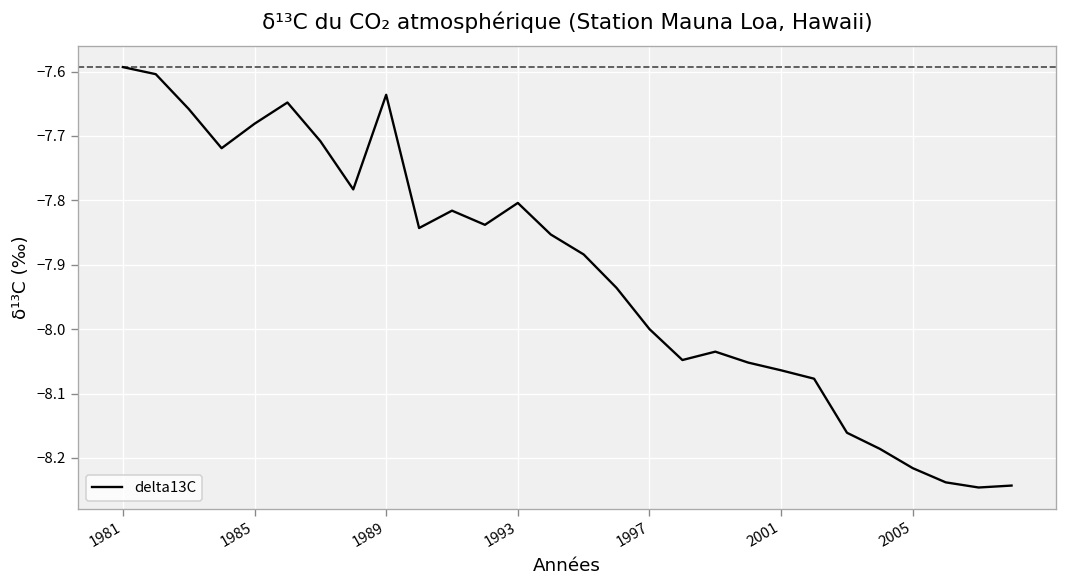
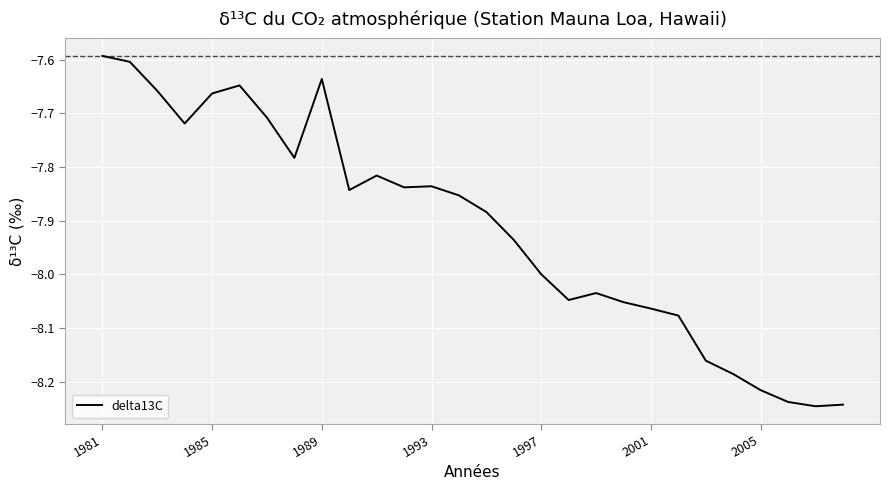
  {
    "1981": -7.59,
-   "1985": -7.68,
+   "1985": -7.66,
    "1989": -7.64,
-   "1993": -7.80,
+   "1993": -7.84,
    "1997": -8.00,
    "2001": -8.06,
    "2005": -8.22
  }
